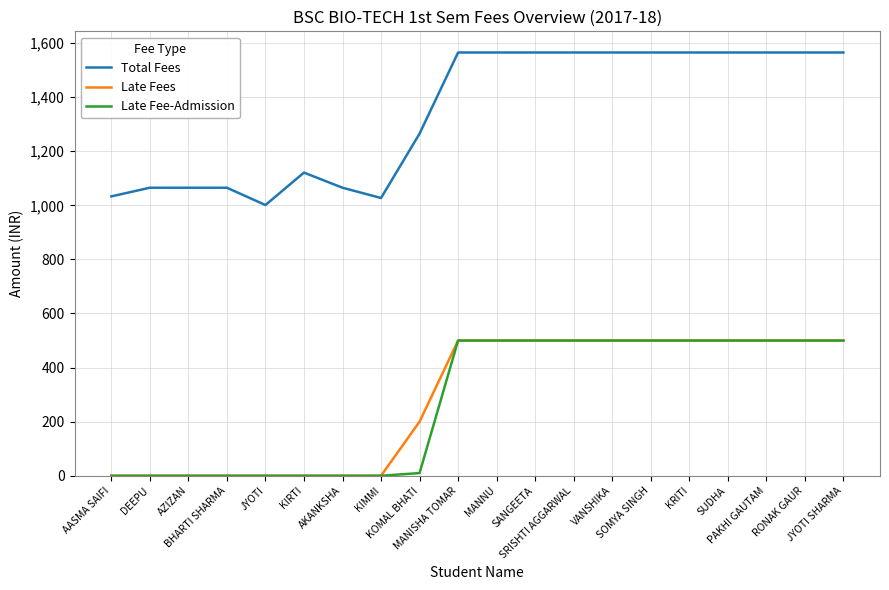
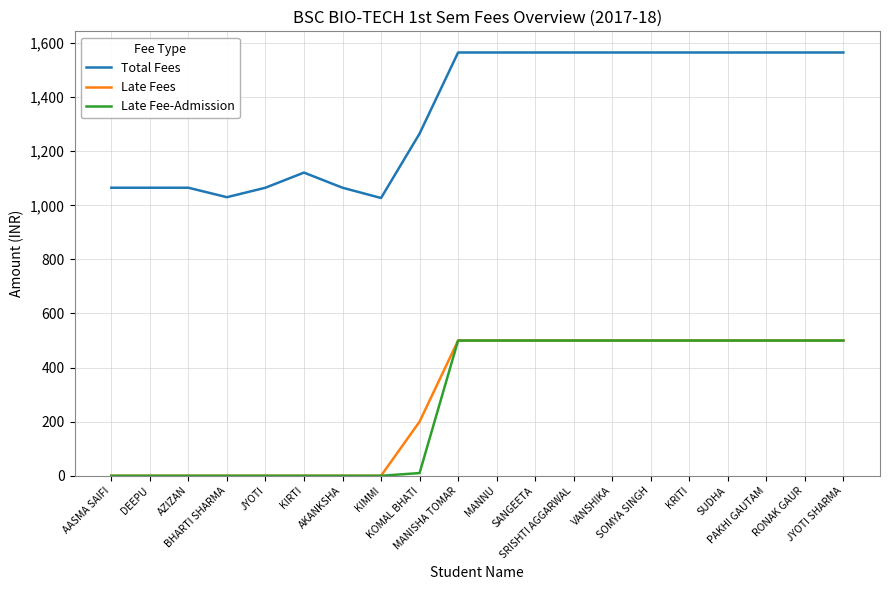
  {
    "Total Fees": {
-     "AASMA SAIFI": "1,030",
+     "AASMA SAIFI": "1,070",
      "DEEPU": "1,070",
      "AZIZAN": "1,070",
-     "BHARTI SHARMA": "1,070",
-     "JYOTI": "1,000",
+     "BHARTI SHARMA": "1,030",
+     "JYOTI": "1,070",
      "KIRTI": "1,120",
      "AKANKSHA": "1,070",
      "KIMMI": "1,030",
      "KOMAL BHATI": "1,270",
      "MANISHA TOMAR": "1,570",
      "MANNU": "1,570",
      "SANGEETA": "1,570",
      "SRISHTI AGGARWAL": "1,570",
      "VANSHIKA": "1,570",
      "SOMYA SINGH": "1,570",
      "KRITI": "1,570",
      "SUDHA": "1,570",
      "PAKHI GAUTAM": "1,570",
      "RONAK GAUR": "1,570",
      "JYOTI SHARMA": "1,570"
    },
    "Late Fees": {
      "KOMAL BHATI": "200"
    },
    "Late Fee-Admission": {
      "KOMAL BHATI": "10"
    }
  }
